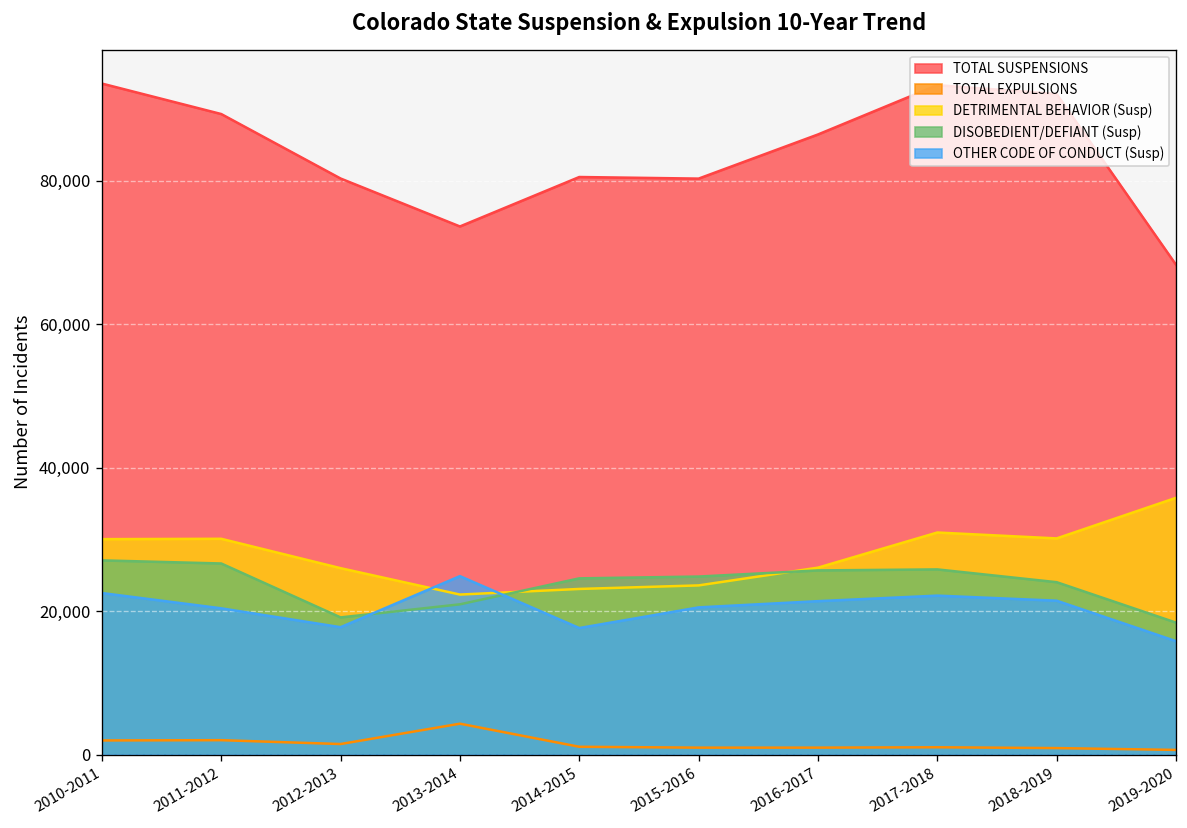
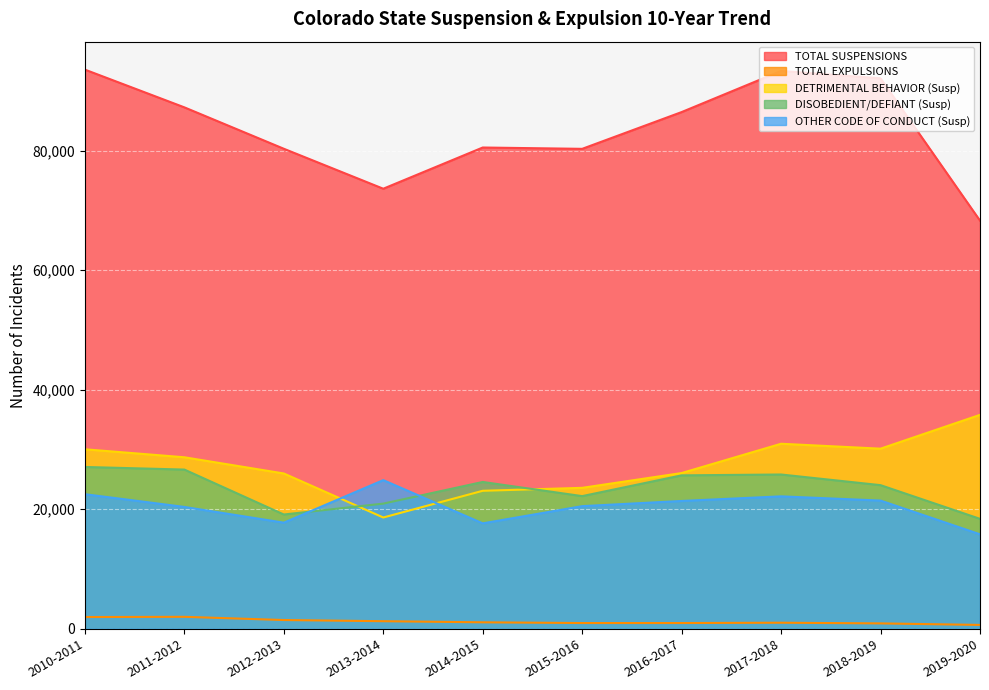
  {
    "TOTAL SUSPENSIONS": {
      "2010-2011": "94,000",
-     "2011-2012": "89,000",
+     "2011-2012": "87,000",
      "2012-2013": "80,000",
      "2013-2014": "74,000",
      "2014-2015": "81,000",
      "2015-2016": "80,000",
      "2016-2017": "86,000",
      "2019-2020": "68,000"
    },
    "TOTAL EXPULSIONS": {
      "2010-2011": "2,000",
      "2011-2012": "2,000",
      "2012-2013": "1,000",
-     "2013-2014": "4,000",
+     "2013-2014": "1,000",
      "2014-2015": "1,000",
      "2015-2016": "1,000",
      "2016-2017": "1,000",
      "2017-2018": "1,000",
      "2018-2019": "1,000",
      "2019-2020": "1,000"
    },
    "DETRIMENTAL BEHAVIOR (Susp)": {
      "2010-2011": "30,000",
-     "2011-2012": "30,000",
+     "2011-2012": "29,000",
      "2012-2013": "26,000",
-     "2013-2014": "22,000",
+     "2013-2014": "19,000",
      "2014-2015": "23,000",
      "2015-2016": "24,000",
      "2017-2018": "31,000",
      "2018-2019": "30,000",
      "2019-2020": "36,000"
    },
    "DISOBEDIENT/DEFIANT (Susp)": {
      "2010-2011": "27,000",
      "2011-2012": "27,000",
      "2012-2013": "19,000",
      "2013-2014": "21,000",
      "2014-2015": "25,000",
-     "2015-2016": "25,000",
+     "2015-2016": "22,000",
      "2017-2018": "26,000",
      "2018-2019": "24,000",
      "2019-2020": "18,000"
    },
    "OTHER CODE OF CONDUCT (Susp)": {
      "2010-2011": "23,000",
      "2011-2012": "20,000",
      "2012-2013": "18,000",
      "2013-2014": "25,000",
      "2014-2015": "18,000",
      "2015-2016": "21,000",
      "2016-2017": "21,000",
      "2017-2018": "22,000",
      "2018-2019": "21,000",
      "2019-2020": "16,000"
    }
  }
